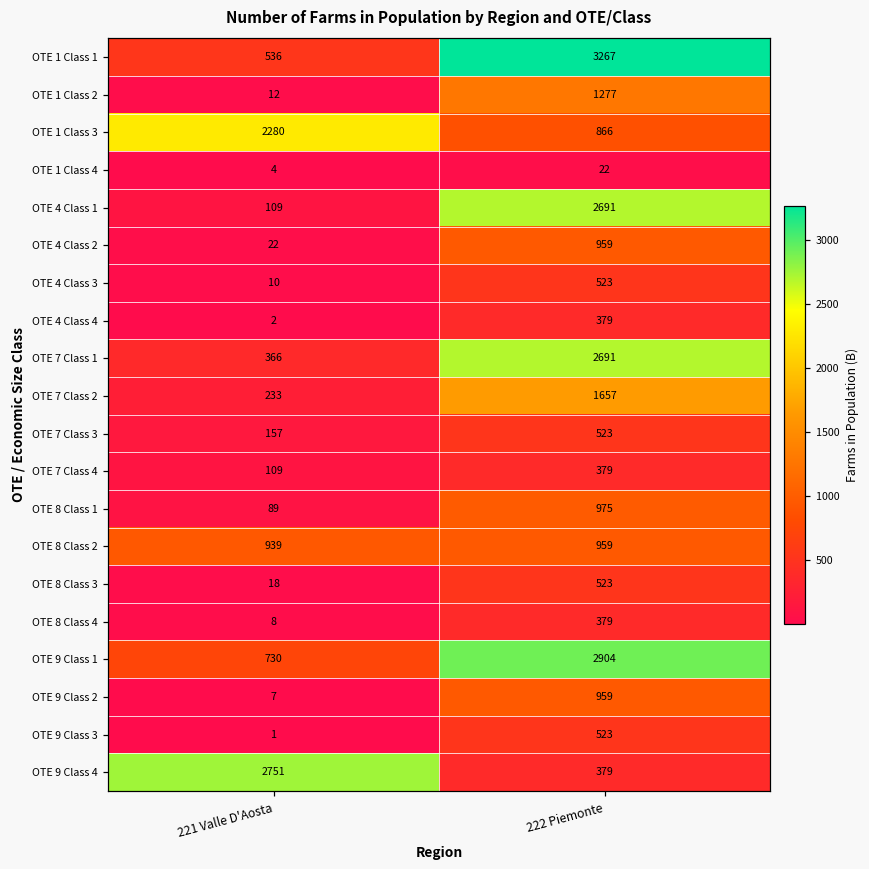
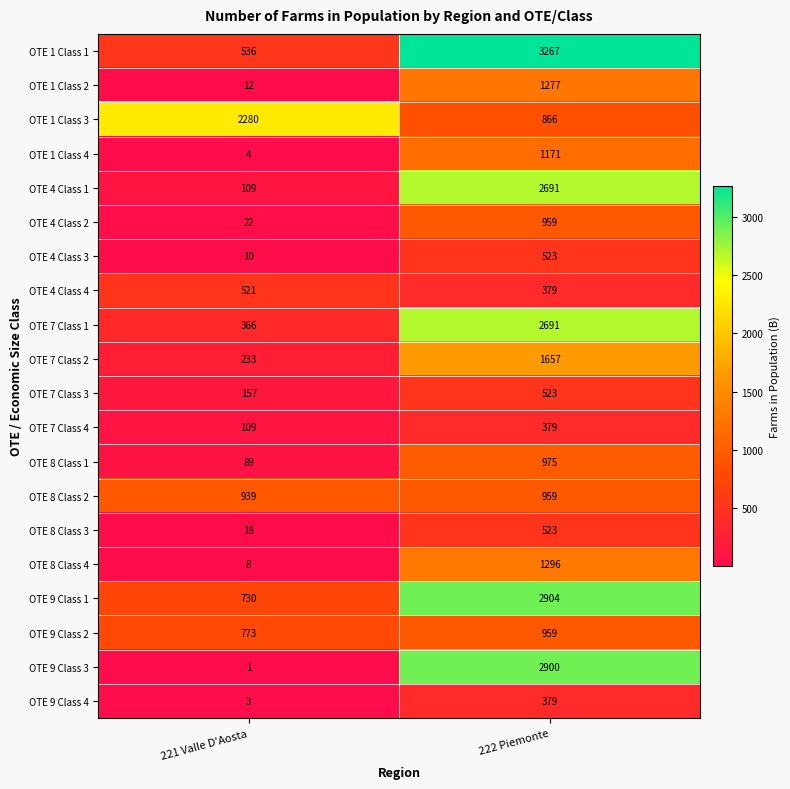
  {
    "OTE 1 Class 1": {
      "221 Valle D'Aosta": 536,
      "222 Piemonte": 3267
    },
    "OTE 1 Class 2": {
      "221 Valle D'Aosta": 12,
      "222 Piemonte": 1277
    },
    "OTE 1 Class 3": {
      "221 Valle D'Aosta": 2280,
      "222 Piemonte": 866
    },
    "OTE 1 Class 4": {
      "221 Valle D'Aosta": 4,
-     "222 Piemonte": 22
+     "222 Piemonte": 1171
    },
    "OTE 4 Class 1": {
      "221 Valle D'Aosta": 109,
      "222 Piemonte": 2691
    },
    "OTE 4 Class 2": {
      "221 Valle D'Aosta": 22,
      "222 Piemonte": 959
    },
    "OTE 4 Class 3": {
      "221 Valle D'Aosta": 10,
      "222 Piemonte": 523
    },
    "OTE 4 Class 4": {
-     "221 Valle D'Aosta": 2,
+     "221 Valle D'Aosta": 521,
      "222 Piemonte": 379
    },
    "OTE 7 Class 1": {
      "221 Valle D'Aosta": 366,
      "222 Piemonte": 2691
    },
    "OTE 7 Class 2": {
      "221 Valle D'Aosta": 233,
      "222 Piemonte": 1657
    },
    "OTE 7 Class 3": {
      "221 Valle D'Aosta": 157,
      "222 Piemonte": 523
    },
    "OTE 7 Class 4": {
      "221 Valle D'Aosta": 109,
      "222 Piemonte": 379
    },
    "OTE 8 Class 1": {
      "221 Valle D'Aosta": 89,
      "222 Piemonte": 975
    },
    "OTE 8 Class 2": {
      "221 Valle D'Aosta": 939,
      "222 Piemonte": 959
    },
    "OTE 8 Class 3": {
      "221 Valle D'Aosta": 18,
      "222 Piemonte": 523
    },
    "OTE 8 Class 4": {
      "221 Valle D'Aosta": 8,
-     "222 Piemonte": 379
+     "222 Piemonte": 1296
    },
    "OTE 9 Class 1": {
      "221 Valle D'Aosta": 730,
      "222 Piemonte": 2904
    },
    "OTE 9 Class 2": {
-     "221 Valle D'Aosta": 7,
+     "221 Valle D'Aosta": 773,
      "222 Piemonte": 959
    },
    "OTE 9 Class 3": {
      "221 Valle D'Aosta": 1,
-     "222 Piemonte": 523
+     "222 Piemonte": 2900
    },
    "OTE 9 Class 4": {
-     "221 Valle D'Aosta": 2751,
+     "221 Valle D'Aosta": 3,
      "222 Piemonte": 379
    }
  }
